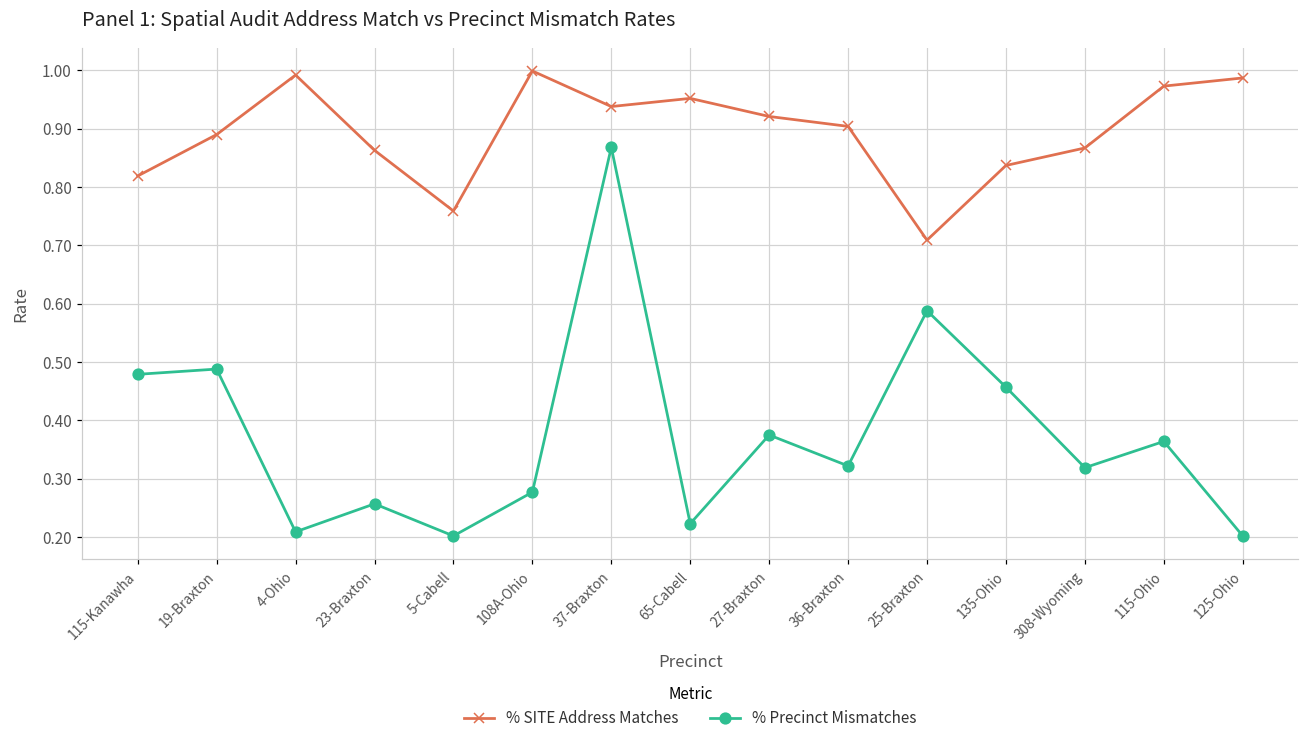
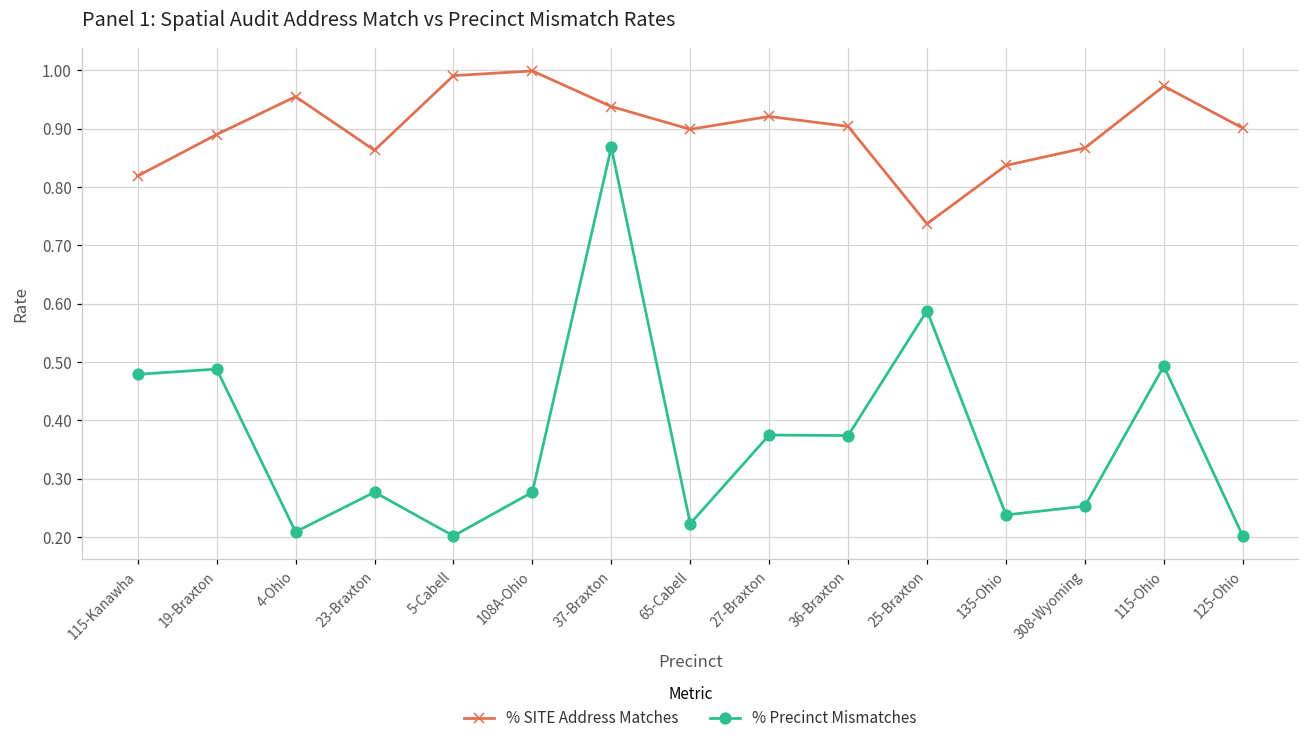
  {
    "% SITE Address Matches": {
      "115-Kanawha": 0.82,
      "19-Braxton": 0.89,
-     "4-Ohio": 0.99,
+     "4-Ohio": 0.96,
      "23-Braxton": 0.86,
-     "5-Cabell": 0.76,
+     "5-Cabell": 0.99,
      "108A-Ohio": 1.00,
      "37-Braxton": 0.94,
-     "65-Cabell": 0.95,
+     "65-Cabell": 0.90,
      "27-Braxton": 0.92,
      "36-Braxton": 0.90,
-     "25-Braxton": 0.71,
+     "25-Braxton": 0.74,
      "135-Ohio": 0.84,
      "308-Wyoming": 0.87,
      "115-Ohio": 0.97,
-     "125-Ohio": 0.99
+     "125-Ohio": 0.90
    },
    "% Precinct Mismatches": {
      "115-Kanawha": 0.48,
      "19-Braxton": 0.49,
      "4-Ohio": 0.21,
-     "23-Braxton": 0.26,
+     "23-Braxton": 0.28,
      "5-Cabell": 0.20,
      "108A-Ohio": 0.28,
      "37-Braxton": 0.87,
      "65-Cabell": 0.22,
      "27-Braxton": 0.38,
-     "36-Braxton": 0.32,
+     "36-Braxton": 0.37,
      "25-Braxton": 0.59,
-     "135-Ohio": 0.46,
-     "308-Wyoming": 0.32,
-     "115-Ohio": 0.36,
+     "135-Ohio": 0.24,
+     "308-Wyoming": 0.25,
+     "115-Ohio": 0.49,
      "125-Ohio": 0.20
    }
  }
